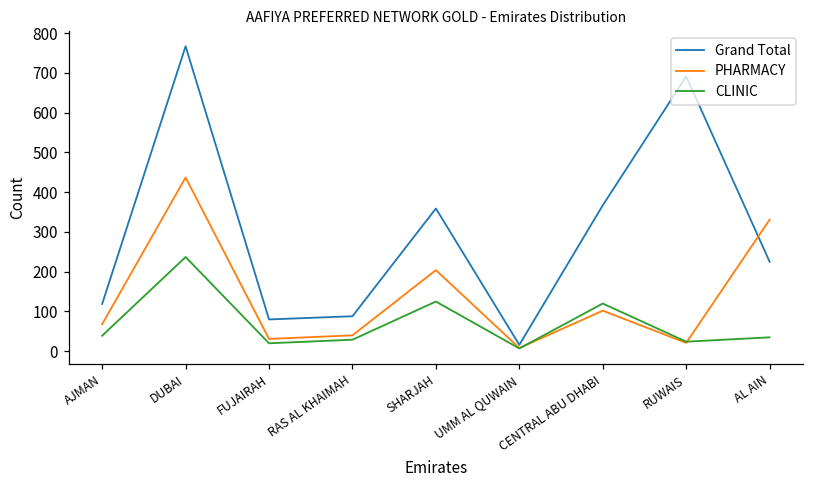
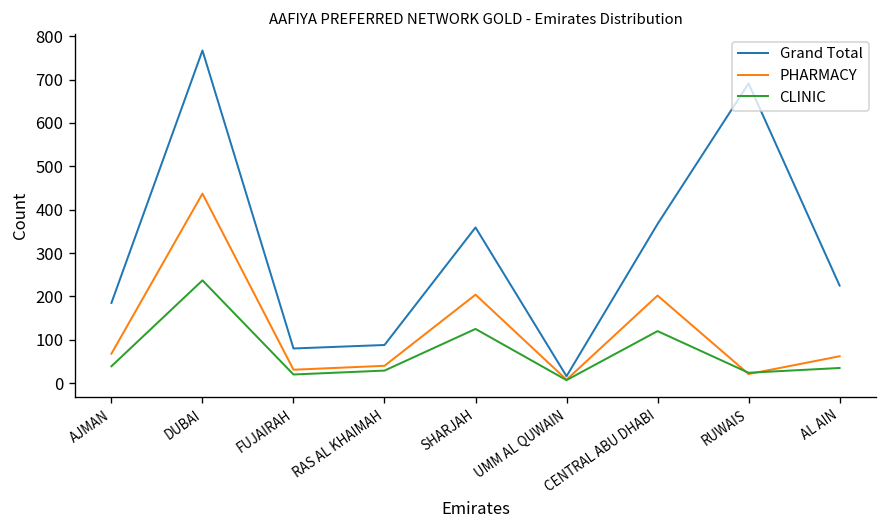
  {
    "Grand Total": {
-     "AJMAN": 120,
+     "AJMAN": 190,
      "DUBAI": 770,
      "FUJAIRAH": 80,
      "RAS AL KHAIMAH": 90,
      "SHARJAH": 360,
      "UMM AL QUWAIN": 20,
      "CENTRAL ABU DHABI": 370,
      "AL AIN": 230
    },
    "PHARMACY": {
      "AJMAN": 70,
      "DUBAI": 440,
      "FUJAIRAH": 30,
      "RAS AL KHAIMAH": 40,
      "SHARJAH": 200,
-     "CENTRAL ABU DHABI": 100,
-     "AL AIN": 330
+     "CENTRAL ABU DHABI": 200,
+     "AL AIN": 60
    },
    "CLINIC": {
      "AJMAN": 40,
      "DUBAI": 240,
      "FUJAIRAH": 20,
      "RAS AL KHAIMAH": 30,
      "SHARJAH": 130,
      "CENTRAL ABU DHABI": 120,
      "AL AIN": 40
    }
  }
